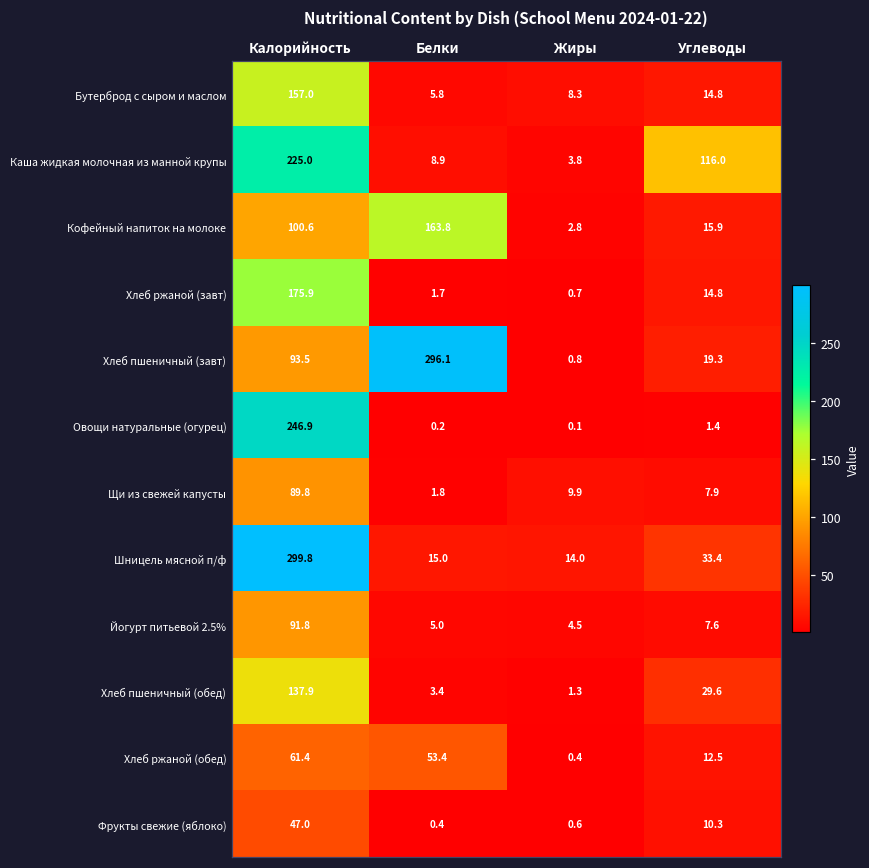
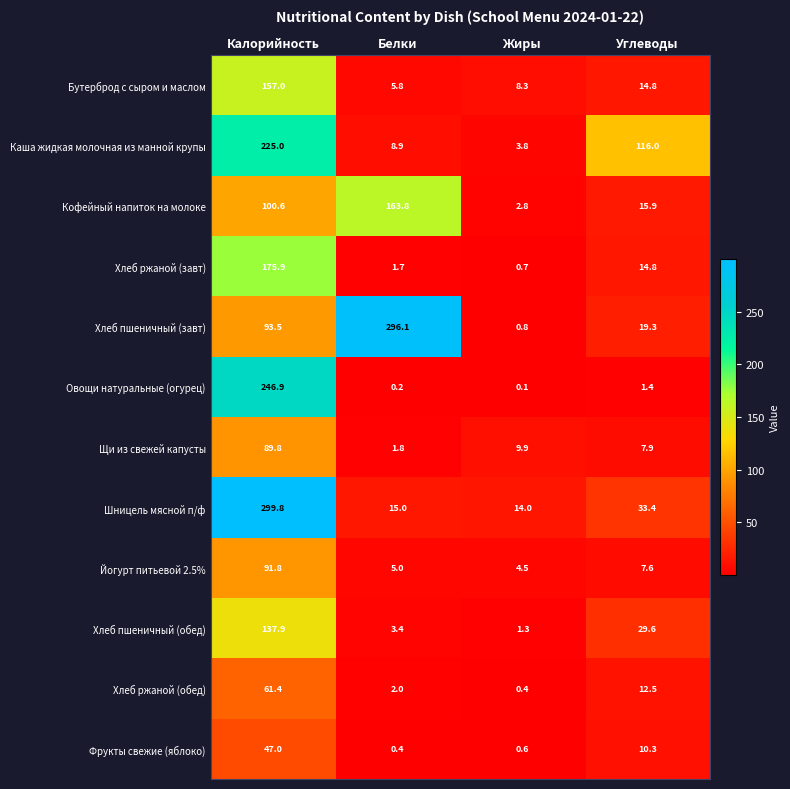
  {
    "Бутерброд с сыром и маслом": {
      "Калорийность": 157.0,
      "Белки": 5.8,
      "Жиры": 8.3,
      "Углеводы": 14.8
    },
    "Каша жидкая молочная из манной крупы": {
      "Калорийность": 225.0,
      "Белки": 8.9,
      "Жиры": 3.8,
      "Углеводы": 116.0
    },
    "Кофейный напиток на молоке": {
      "Калорийность": 100.6,
      "Белки": 163.8,
      "Жиры": 2.8,
      "Углеводы": 15.9
    },
    "Хлеб ржаной (завт)": {
      "Калорийность": 175.9,
      "Белки": 1.7,
      "Жиры": 0.7,
      "Углеводы": 14.8
    },
    "Хлеб пшеничный (завт)": {
      "Калорийность": 93.5,
      "Белки": 296.1,
      "Жиры": 0.8,
      "Углеводы": 19.3
    },
    "Овощи натуральные (огурец)": {
      "Калорийность": 246.9,
      "Белки": 0.2,
      "Жиры": 0.1,
      "Углеводы": 1.4
    },
    "Щи из свежей капусты": {
      "Калорийность": 89.8,
      "Белки": 1.8,
      "Жиры": 9.9,
      "Углеводы": 7.9
    },
    "Шницель мясной п/ф": {
      "Калорийность": 299.8,
      "Белки": 15.0,
      "Жиры": 14.0,
      "Углеводы": 33.4
    },
    "Йогурт питьевой 2.5%": {
      "Калорийность": 91.8,
      "Белки": 5.0,
      "Жиры": 4.5,
      "Углеводы": 7.6
    },
    "Хлеб пшеничный (обед)": {
      "Калорийность": 137.9,
      "Белки": 3.4,
      "Жиры": 1.3,
      "Углеводы": 29.6
    },
    "Хлеб ржаной (обед)": {
      "Калорийность": 61.4,
-     "Белки": 53.4,
+     "Белки": 2.0,
      "Жиры": 0.4,
      "Углеводы": 12.5
    },
    "Фрукты свежие (яблоко)": {
      "Калорийность": 47.0,
      "Белки": 0.4,
      "Жиры": 0.6,
      "Углеводы": 10.3
    }
  }
